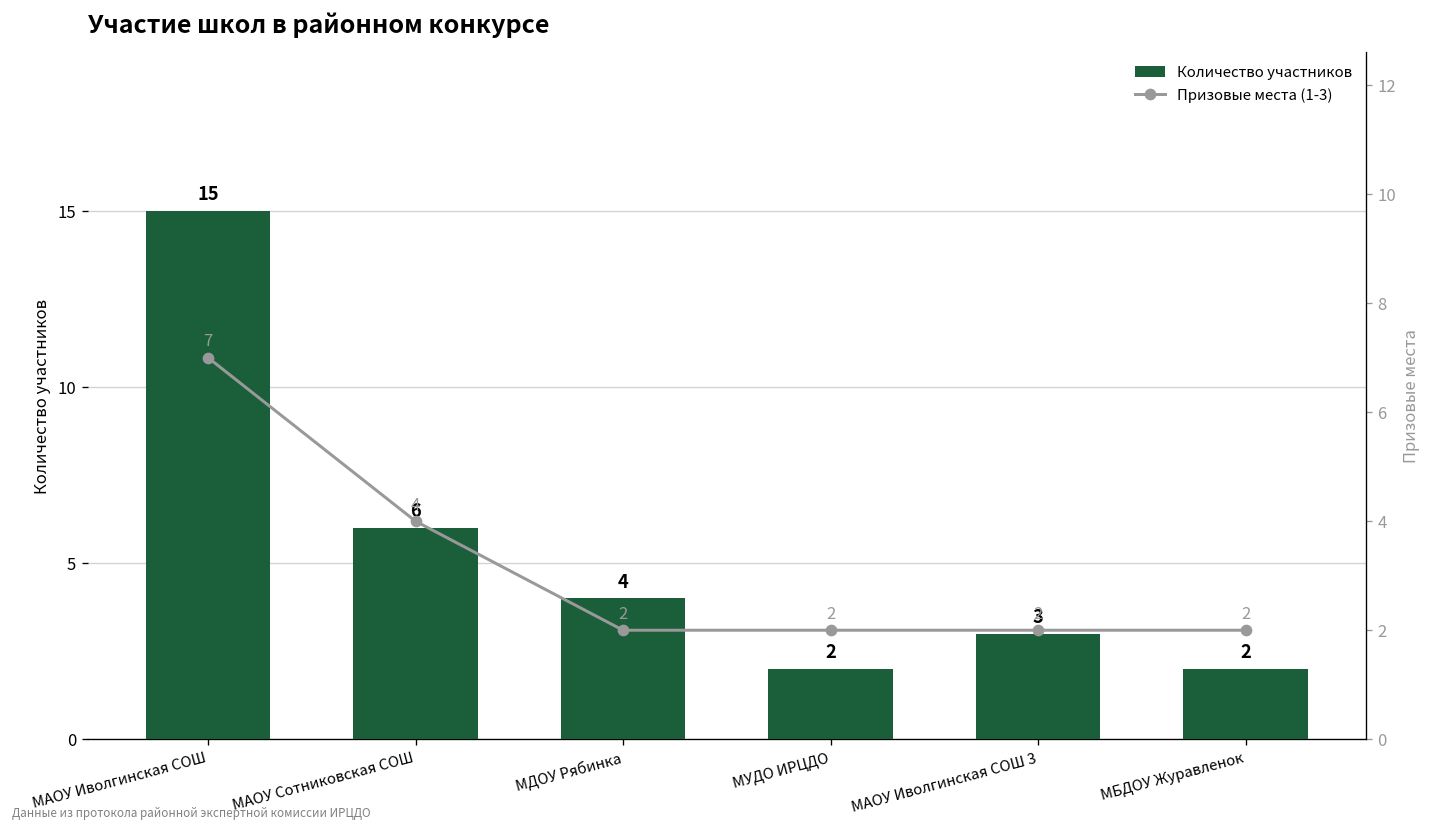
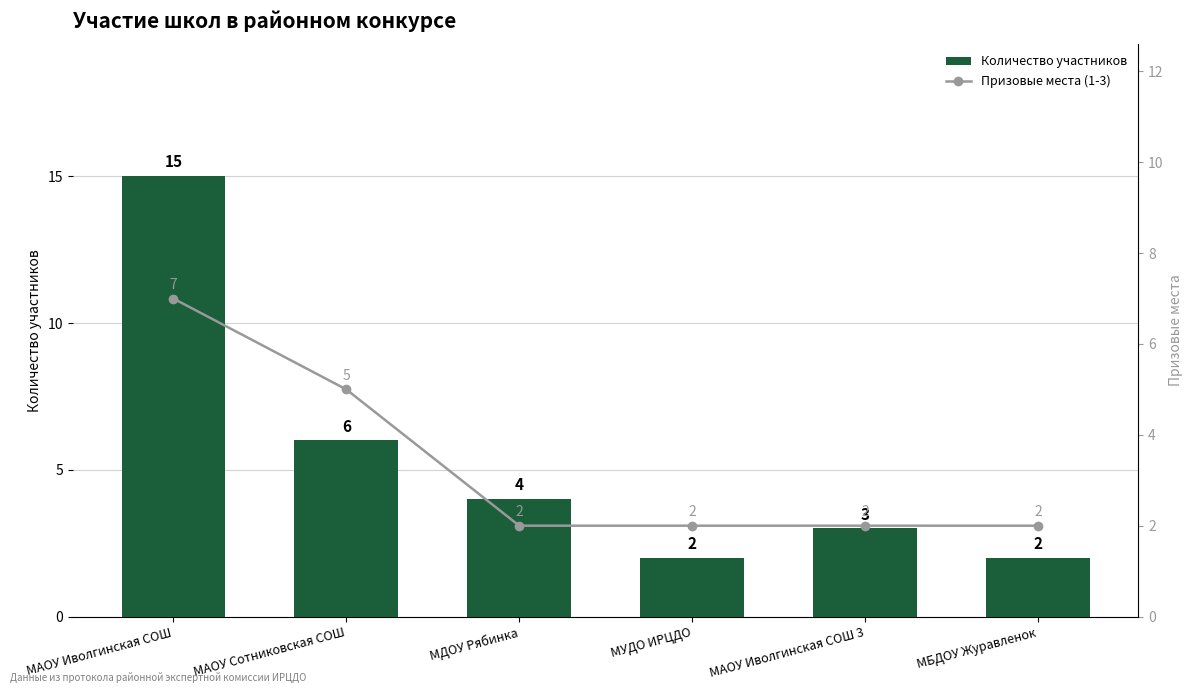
  {
    "Количество участников": {
      "МАОУ Иволгинская СОШ": 15,
      "МДОУ Рябинка": 4,
      "МУДО ИРЦДО": 2,
      "МБДОУ Журавленок": 2
    },
    "Призовые места (1-3)": {
      "МАОУ Иволгинская СОШ": 7,
-     "МАОУ Сотниковская СОШ": 4,
+     "МАОУ Сотниковская СОШ": 5,
      "МДОУ Рябинка": 2,
      "МУДО ИРЦДО": 2,
      "МБДОУ Журавленок": 2
    }
  }
